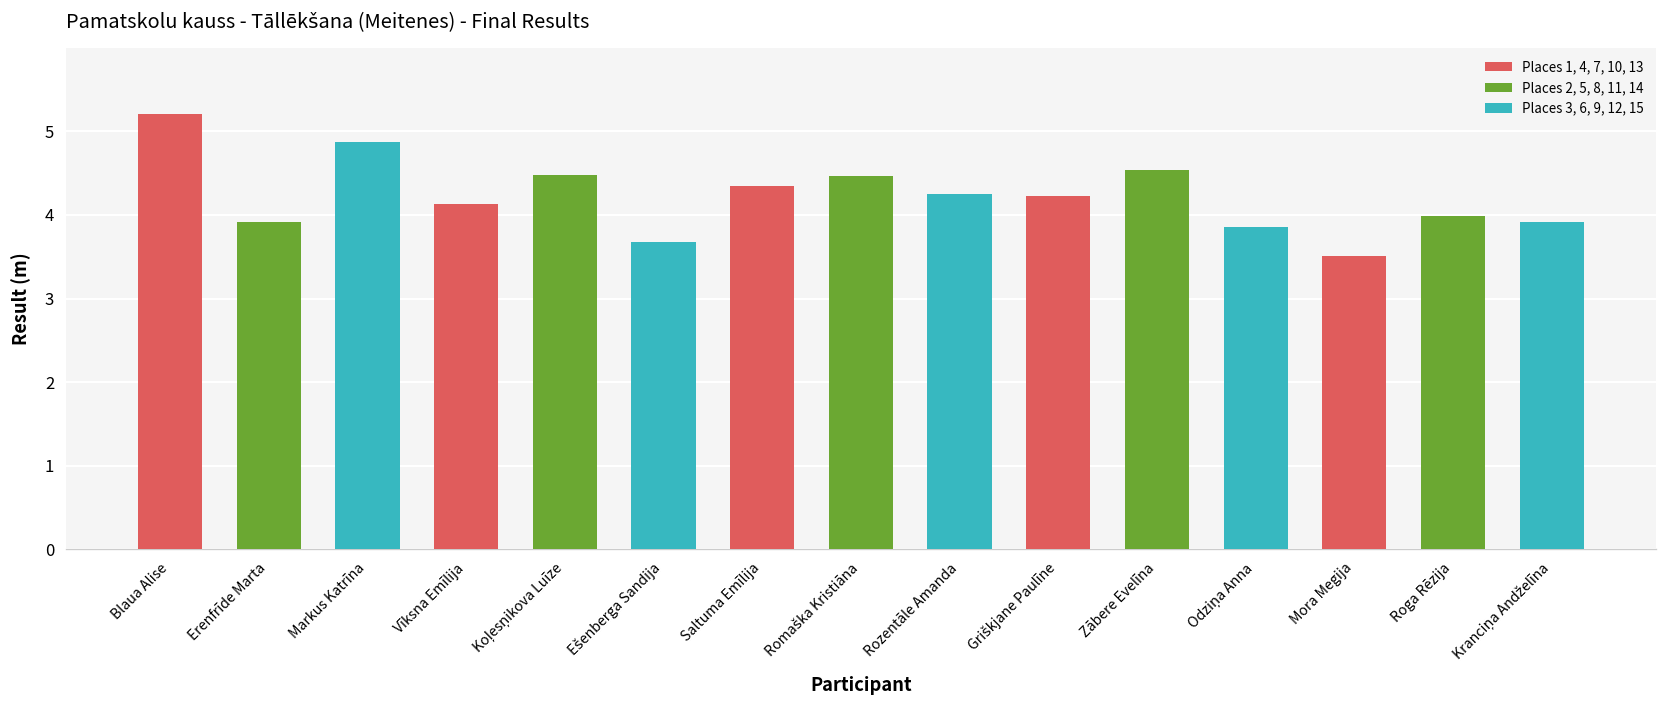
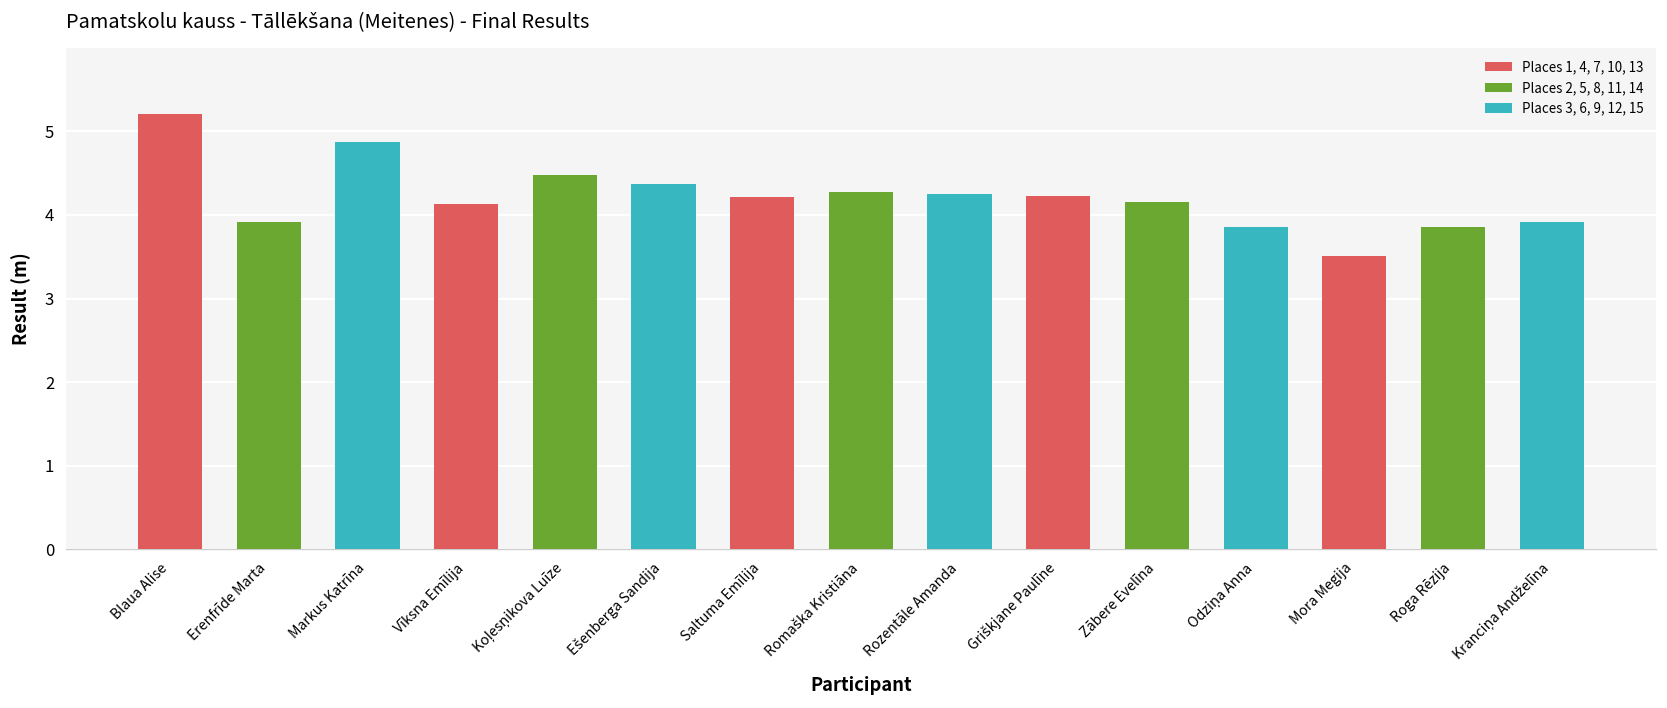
  {
    "Blaua Alise": 5.2,
    "Erenfrīde Marta": 3.9,
    "Markus Katrīna": 4.9,
    "Vīksna Emīlija": 4.1,
    "Koļesņikova Luīze": 4.5,
-   "Ešenberga Sandija": 3.7,
-   "Saltuma Emīlija": 4.4,
-   "Romaška Kristiāna": 4.5,
+   "Ešenberga Sandija": 4.4,
+   "Saltuma Emīlija": 4.2,
+   "Romaška Kristiāna": 4.3,
    "Rozentāle Amanda": 4.3,
    "Griškjane Paulīne": 4.2,
-   "Zābere Evelīna": 4.5,
+   "Zābere Evelīna": 4.2,
    "Odziņa Anna": 3.9,
    "Mora Megija": 3.5,
-   "Roga Rēzija": 4.0,
+   "Roga Rēzija": 3.9,
    "Kranciņa Andželīna": 3.9
  }
